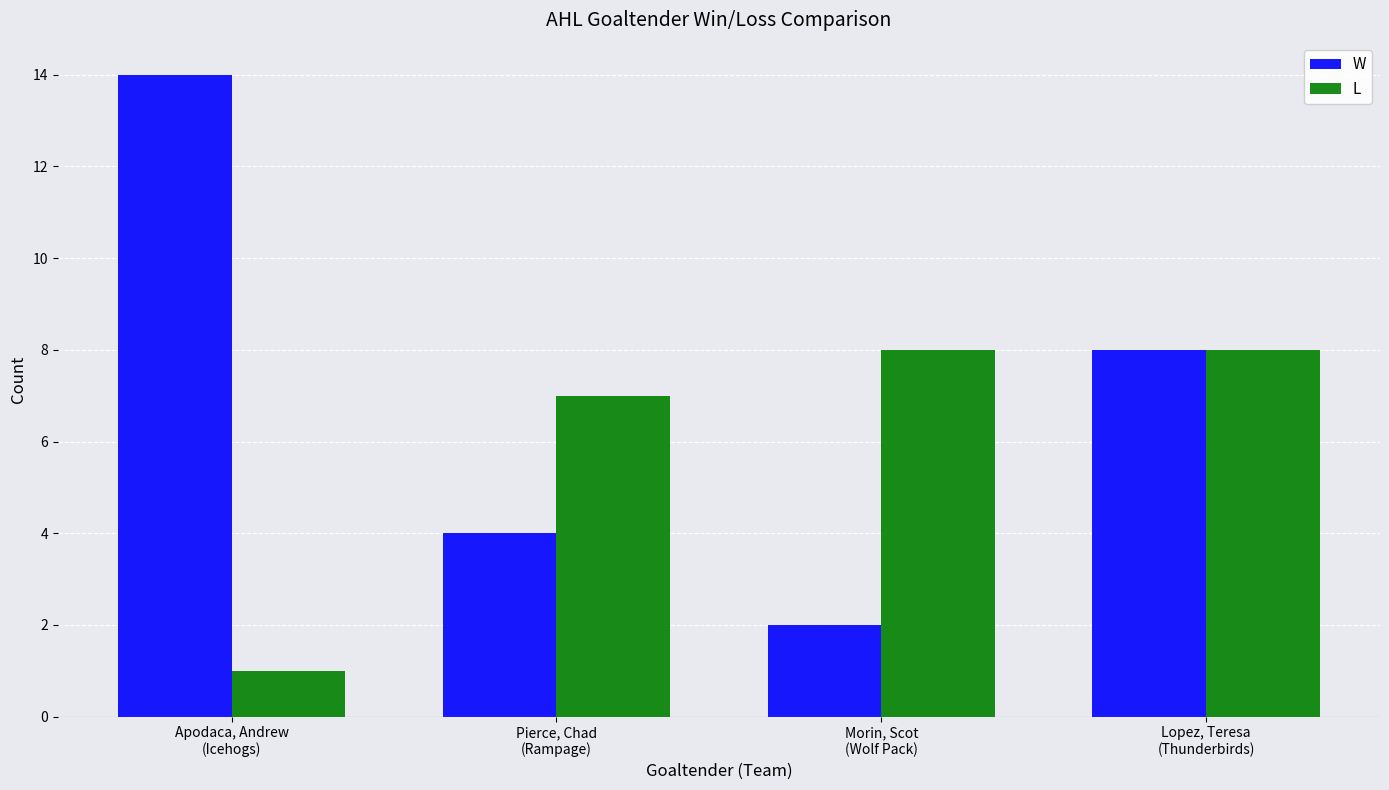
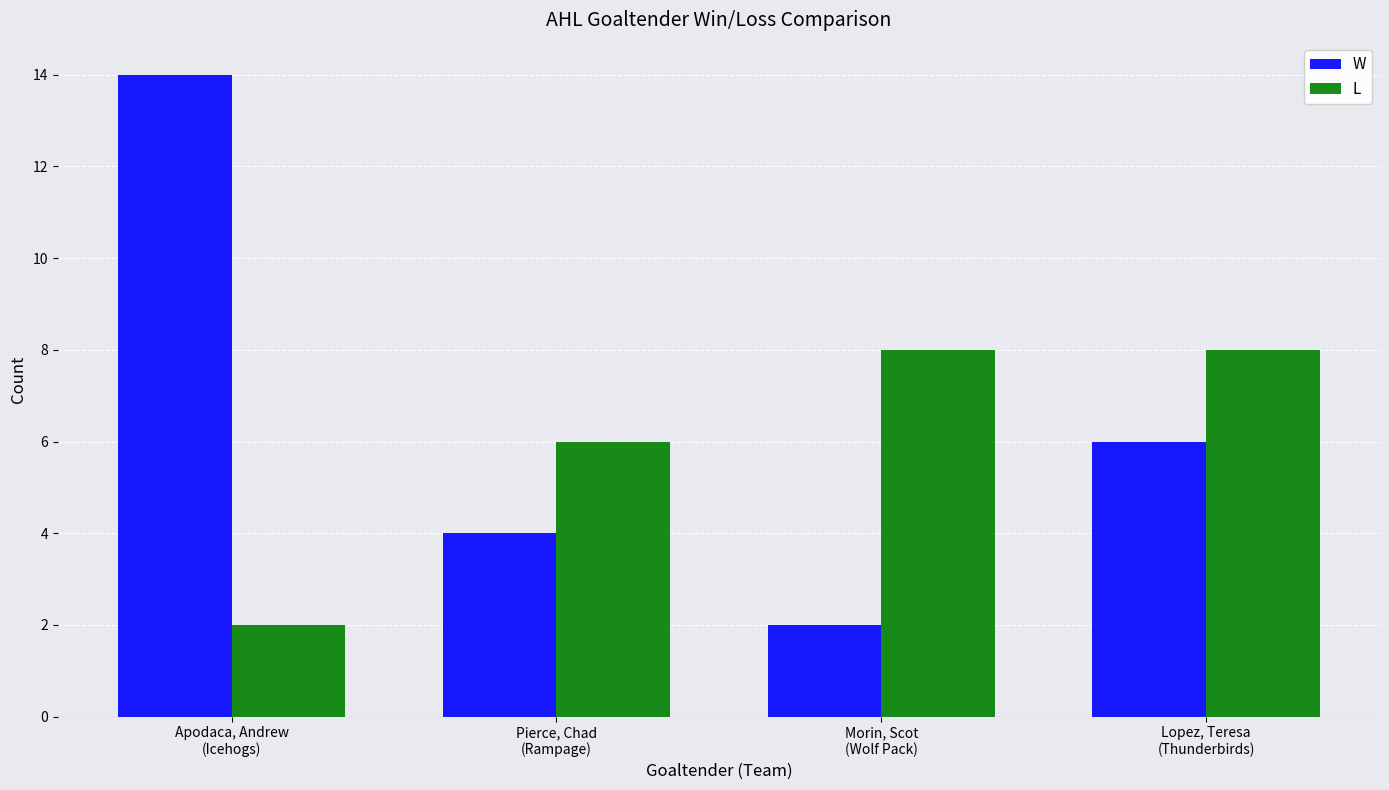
  {
    "W": {
      "Apodaca, Andrew (Icehogs)": 14,
      "Pierce, Chad (Rampage)": 4,
      "Morin, Scot (Wolf Pack)": 2,
-     "Lopez, Teresa (Thunderbirds)": 8
+     "Lopez, Teresa (Thunderbirds)": 6
    },
    "L": {
-     "Apodaca, Andrew (Icehogs)": 1,
-     "Pierce, Chad (Rampage)": 7,
+     "Apodaca, Andrew (Icehogs)": 2,
+     "Pierce, Chad (Rampage)": 6,
      "Morin, Scot (Wolf Pack)": 8,
      "Lopez, Teresa (Thunderbirds)": 8
    }
  }
